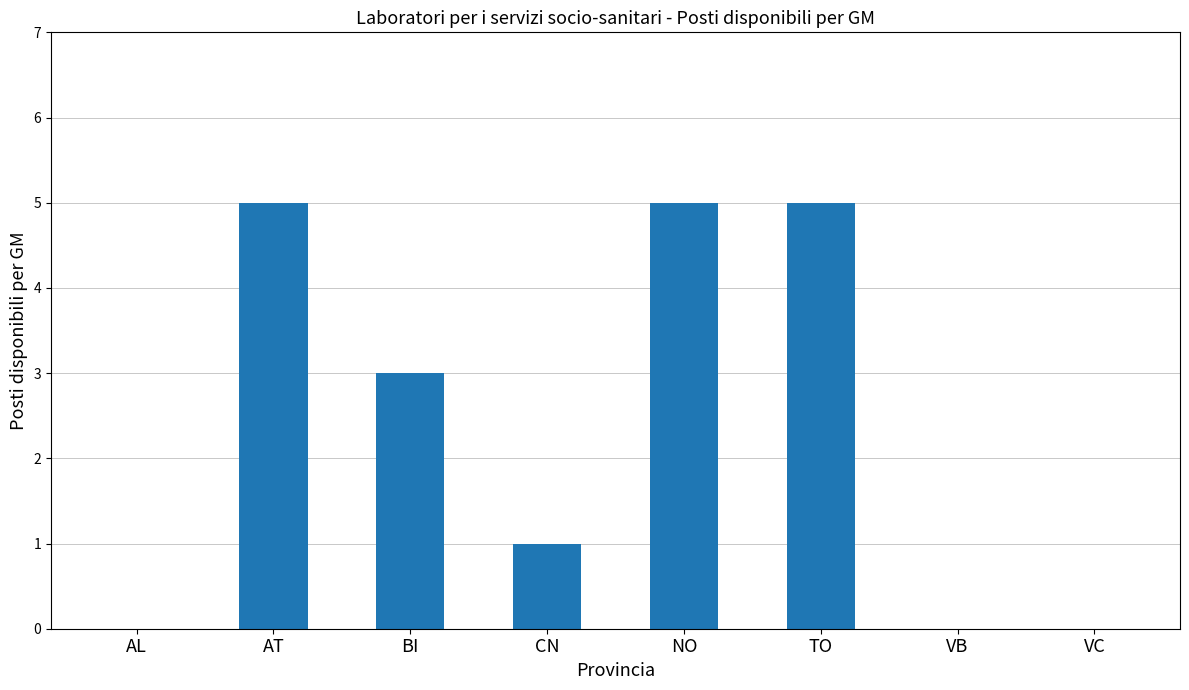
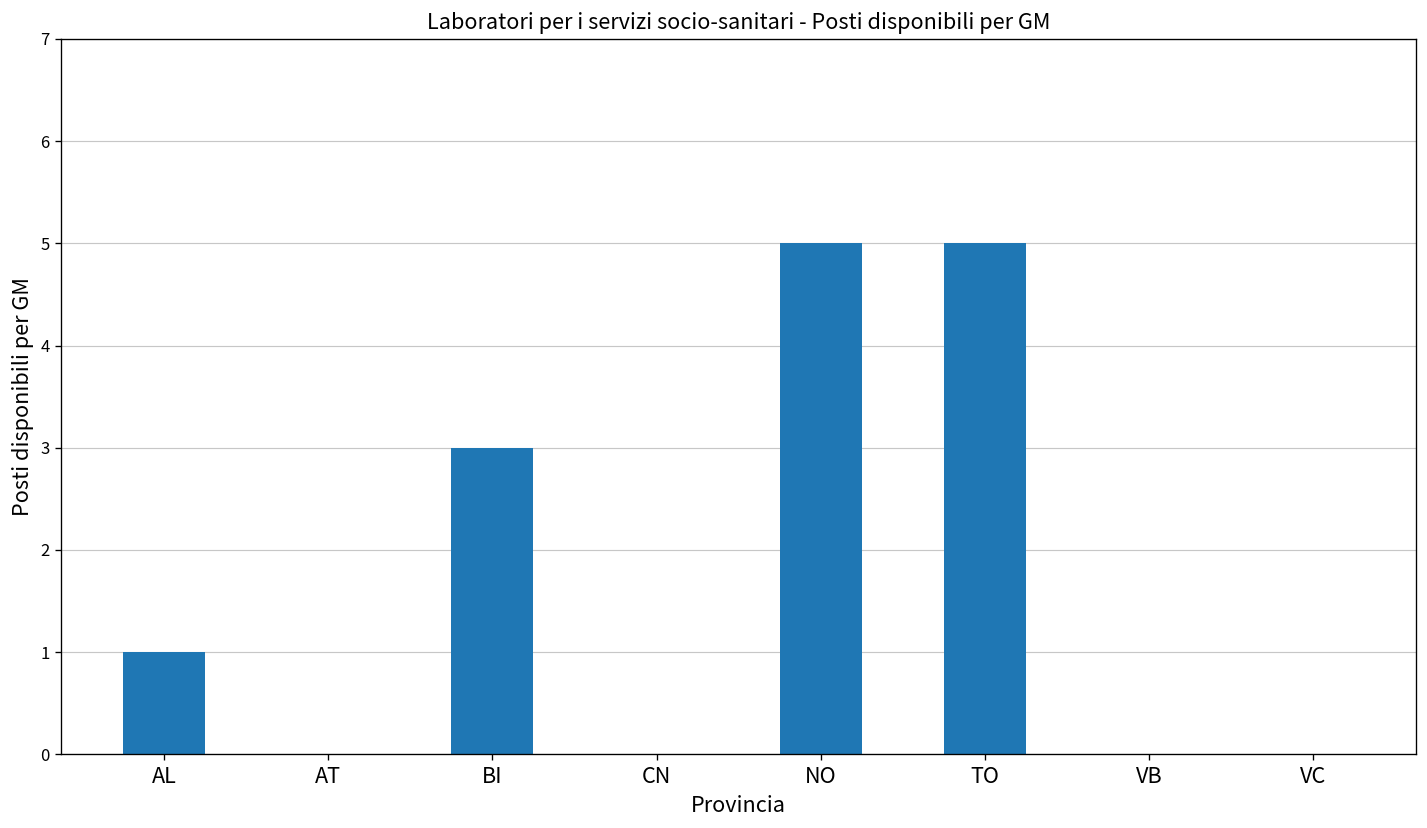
  {
-   "AL": 0,
-   "AT": 5,
+   "AL": 1,
+   "AT": 0,
    "BI": 3,
-   "CN": 1,
+   "CN": 0,
    "NO": 5,
    "TO": 5,
    "VB": 0,
    "VC": 0
  }
